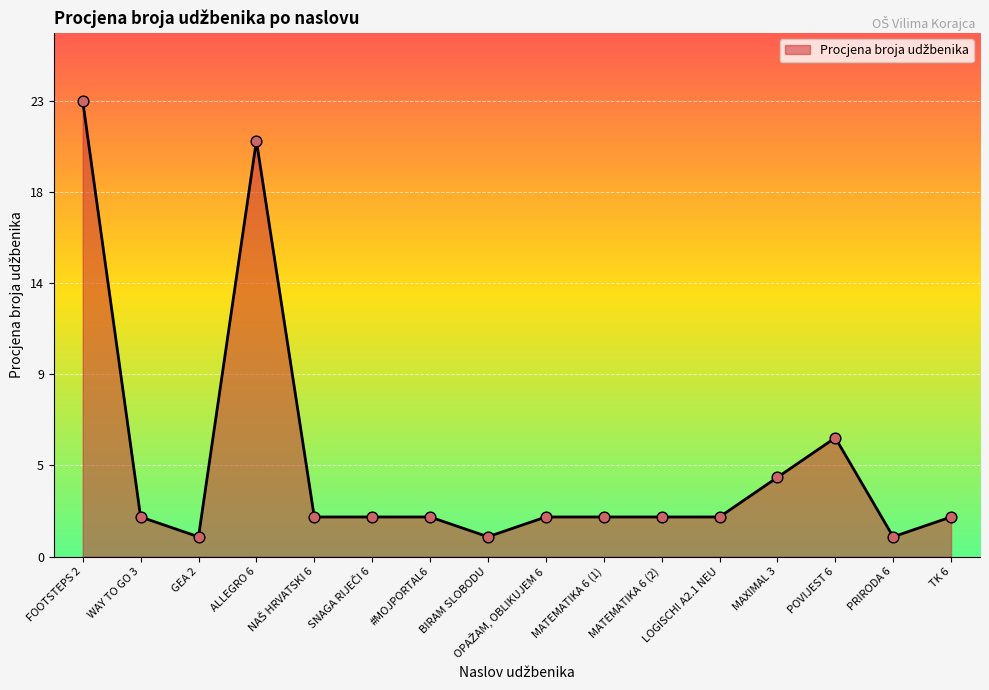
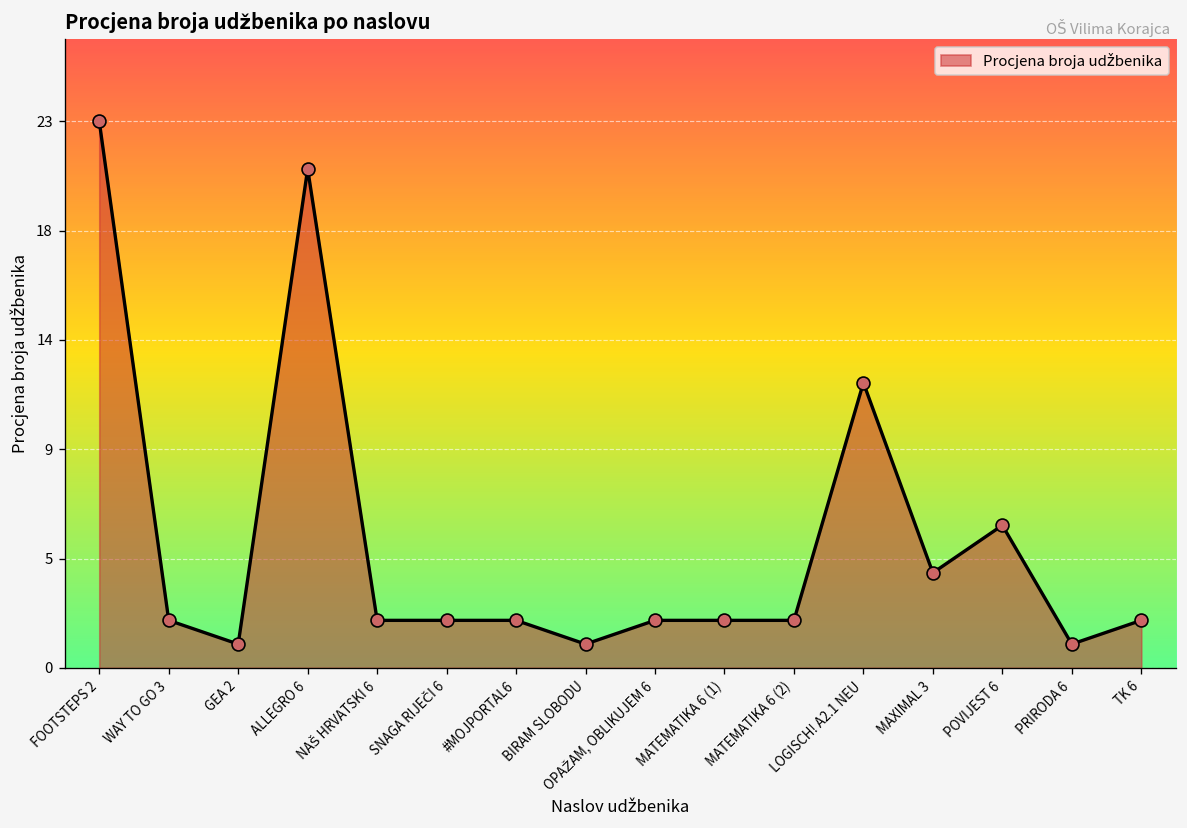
  {
    "FOOTSTEPS 2": 23,
    "WAY TO GO 3": 2,
    "GEA 2": 1,
    "ALLEGRO 6": 21,
    "NAŠ HRVATSKI 6": 2,
    "SNAGA RIJEČI 6": 2,
    "#MOJPORTAL6": 2,
    "BIRAM SLOBODU": 1,
    "OPAŽAM, OBLIKUJEM 6": 2,
    "MATEMATIKA 6 (1)": 2,
    "MATEMATIKA 6 (2)": 2,
-   "LOGISCH! A2.1 NEU": 2,
+   "LOGISCH! A2.1 NEU": 12,
    "MAXIMAL 3": 4,
    "POVIJEST 6": 6,
    "PRIRODA 6": 1,
    "TK 6": 2
  }
